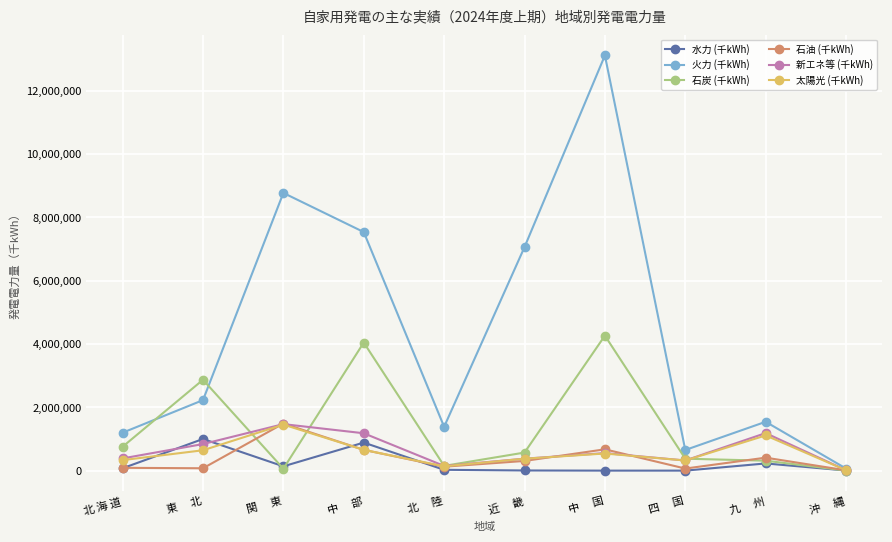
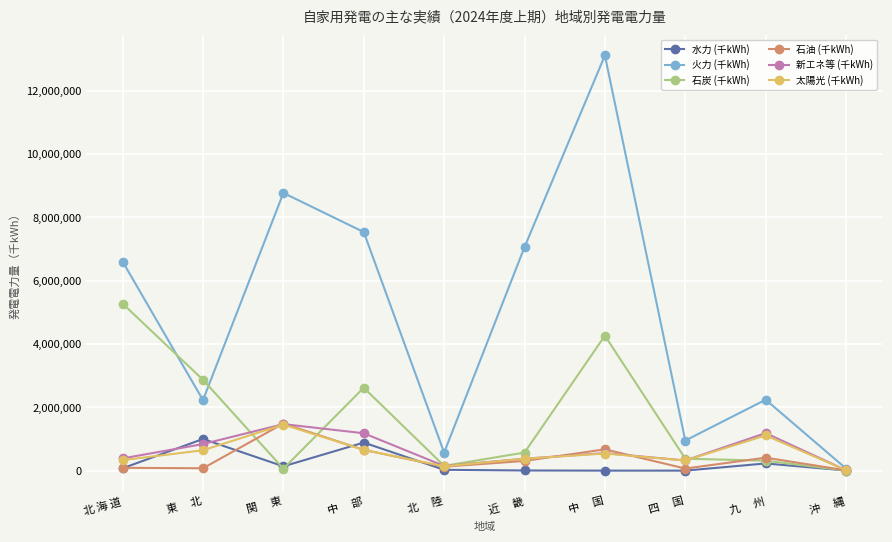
  {
    "水力 (千kWh)": {
      "東 北": "1,000,000",
      "中 部": "900,000",
      "北 陸": "0",
      "近 畿": "0",
      "中 国": "0",
      "九 州": "200,000"
    },
    "火力 (千kWh)": {
-     "北 海 道": "1,200,000",
+     "北 海 道": "6,600,000",
      "東 北": "2,200,000",
      "関 東": "8,800,000",
      "中 部": "7,500,000",
-     "北 陸": "1,400,000",
+     "北 陸": "600,000",
      "近 畿": "7,100,000",
      "中 国": "13,100,000",
-     "四 国": "700,000",
-     "九 州": "1,500,000"
+     "四 国": "900,000",
+     "九 州": "2,200,000"
    },
    "石炭 (千kWh)": {
-     "北 海 道": "800,000",
+     "北 海 道": "5,300,000",
      "東 北": "2,900,000",
-     "中 部": "4,000,000",
+     "中 部": "2,600,000",
      "近 畿": "600,000",
      "中 国": "4,300,000",
      "九 州": "300,000"
    },
    "新エネ等 (千kWh)": {
      "東 北": "800,000",
      "中 部": "1,200,000"
    }
  }
